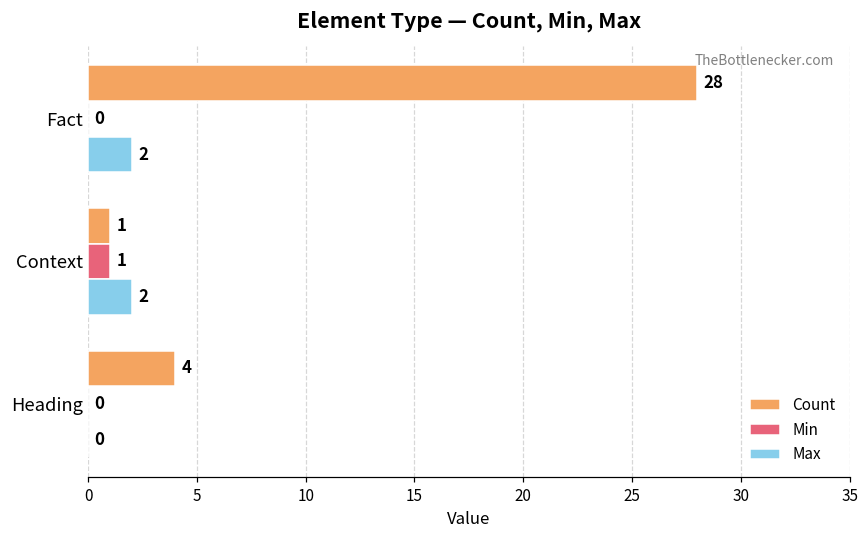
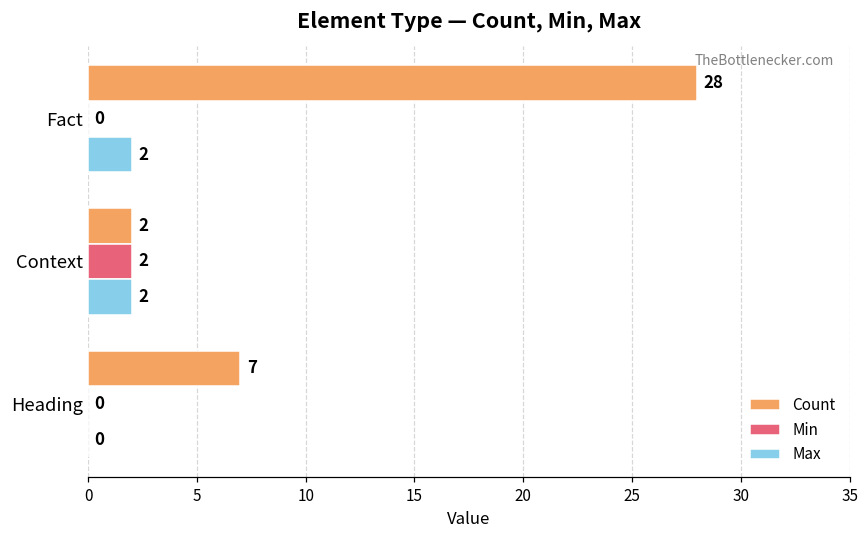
  {
    "Count": {
      "Fact": 28,
-     "Context": 1,
-     "Heading": 4
+     "Context": 2,
+     "Heading": 7
    },
    "Min": {
      "Fact": 0,
-     "Context": 1,
+     "Context": 2,
      "Heading": 0
    },
    "Max": {
      "Fact": 2,
      "Context": 2,
      "Heading": 0
    }
  }
